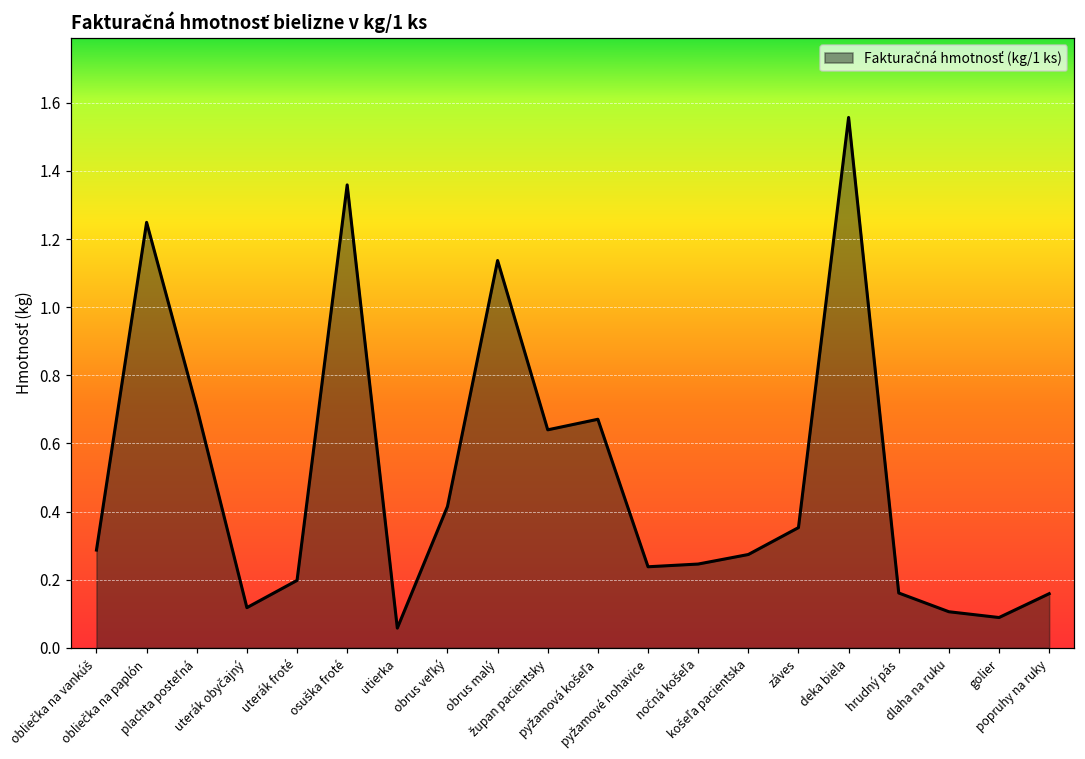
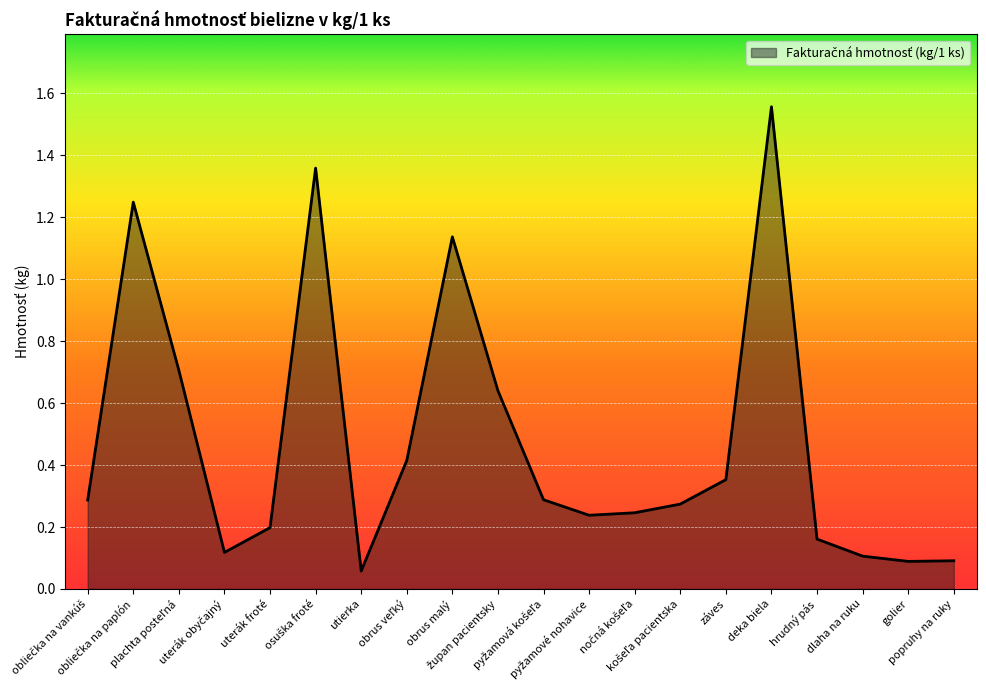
  {
    "obliečka na vankúš": 0.29,
    "obliečka na paplón": 1.25,
    "plachta posteľná": 0.71,
    "uterák obyčajný": 0.12,
    "uterák froté": 0.20,
    "osuška froté": 1.36,
    "utierka": 0.06,
    "obrus veľký": 0.42,
    "obrus malý": 1.14,
    "župan pacientsky": 0.64,
-   "pyžamová košeľa": 0.67,
+   "pyžamová košeľa": 0.29,
    "pyžamové nohavice": 0.24,
    "nočná košeľa": 0.25,
    "košeľa pacientska": 0.27,
    "záves": 0.35,
    "deka biela": 1.56,
    "hrudný pás": 0.16,
    "dlaha na ruku": 0.11,
    "golier": 0.09,
-   "popruhy na ruky": 0.16
+   "popruhy na ruky": 0.09
  }
